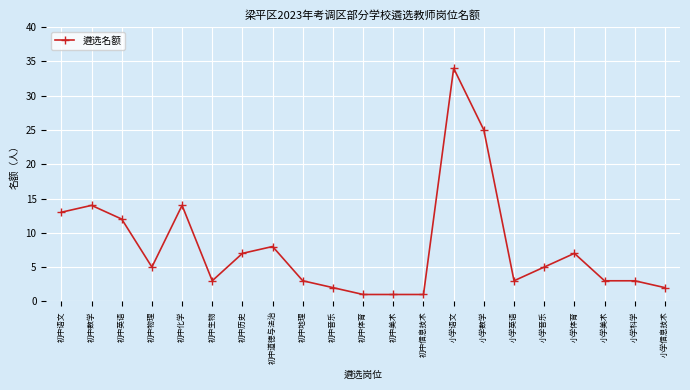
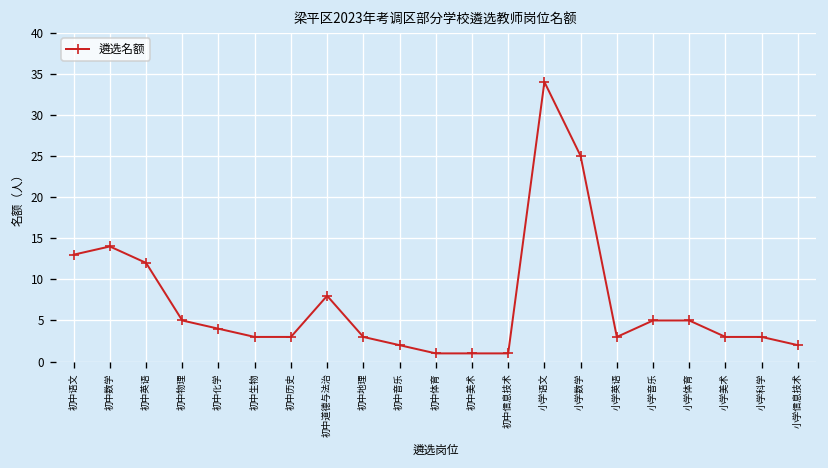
  {
    "初中语文": 13,
    "初中数学": 14,
    "初中英语": 12,
    "初中物理": 5,
-   "初中化学": 14,
+   "初中化学": 4,
    "初中生物": 3,
-   "初中历史": 7,
+   "初中历史": 3,
    "初中道德与法治": 8,
    "初中地理": 3,
    "初中音乐": 2,
    "初中体育": 1,
    "初中美术": 1,
    "初中信息技术": 1,
    "小学语文": 34,
    "小学数学": 25,
    "小学英语": 3,
    "小学音乐": 5,
-   "小学体育": 7,
+   "小学体育": 5,
    "小学美术": 3,
    "小学科学": 3,
    "小学信息技术": 2
  }
